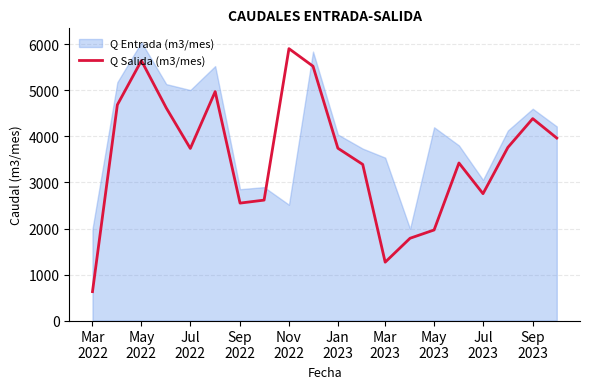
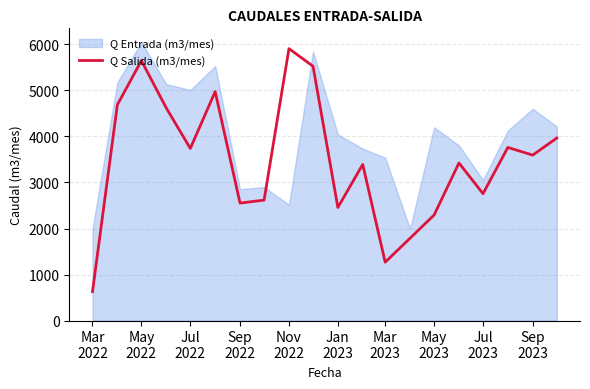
  {
    "Q Salida (m3/mes)": {
      "Mar 2022": 600,
      "May 2022": 5600,
      "Jul 2022": 3700,
      "Sep 2022": 2600,
      "Nov 2022": 5900,
-     "Jan 2023": 3700,
+     "Jan 2023": 2500,
      "Mar 2023": 1300,
-     "May 2023": 2000,
+     "May 2023": 2300,
      "Jul 2023": 2800,
-     "Sep 2023": 4400
+     "Sep 2023": 3600
    },
    "Q Entrada (m3/mes)": {
      "Mar 2022": 2000,
      "May 2022": 6000,
      "Jul 2022": 5000,
      "Sep 2022": 2900,
      "Nov 2022": 2500,
      "Jan 2023": 4000,
      "Mar 2023": 3500,
      "May 2023": 4200,
      "Jul 2023": 3100,
      "Sep 2023": 4600
    }
  }
